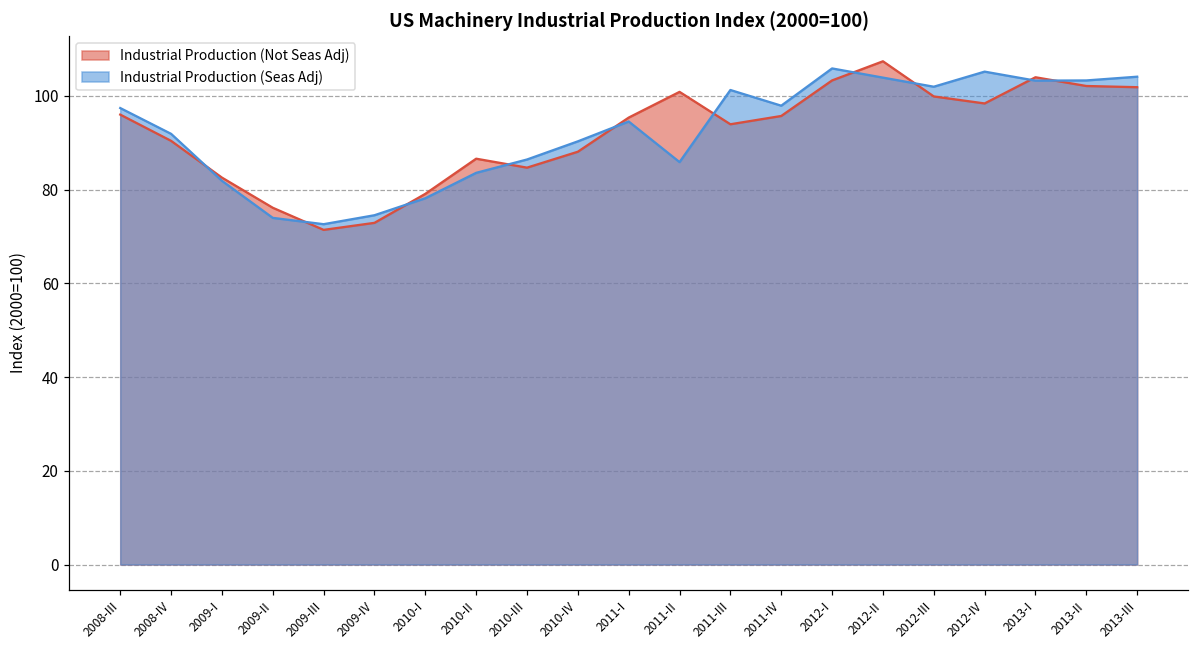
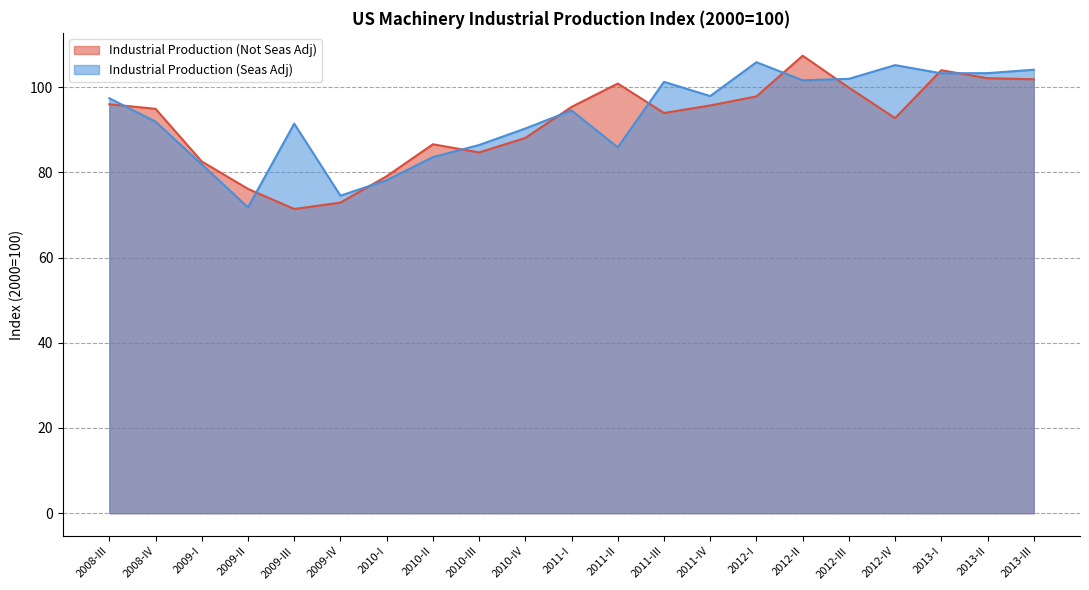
  {
    "Industrial Production (Not Seas Adj)": {
      "2008-III": 96,
-     "2008-IV": 90,
+     "2008-IV": 95,
      "2009-I": 83,
      "2009-II": 76,
      "2009-III": 71,
      "2009-IV": 73,
      "2010-I": 79,
      "2010-II": 87,
      "2010-III": 85,
      "2010-IV": 88,
      "2011-I": 95,
      "2011-II": 101,
      "2011-III": 94,
      "2011-IV": 96,
-     "2012-I": 103,
+     "2012-I": 98,
      "2012-II": 107,
      "2012-III": 100,
-     "2012-IV": 98,
+     "2012-IV": 93,
      "2013-I": 104,
      "2013-II": 102,
      "2013-III": 102
    },
    "Industrial Production (Seas Adj)": {
      "2008-III": 97,
      "2008-IV": 92,
      "2009-I": 82,
-     "2009-II": 74,
-     "2009-III": 73,
+     "2009-II": 72,
+     "2009-III": 91,
      "2009-IV": 75,
      "2010-I": 78,
      "2010-II": 84,
      "2010-III": 86,
      "2010-IV": 90,
      "2011-I": 95,
      "2011-II": 86,
      "2011-III": 101,
      "2011-IV": 98,
      "2012-I": 106,
-     "2012-II": 104,
+     "2012-II": 102,
      "2012-III": 102,
      "2012-IV": 105,
      "2013-I": 103,
      "2013-II": 103,
      "2013-III": 104
    }
  }
